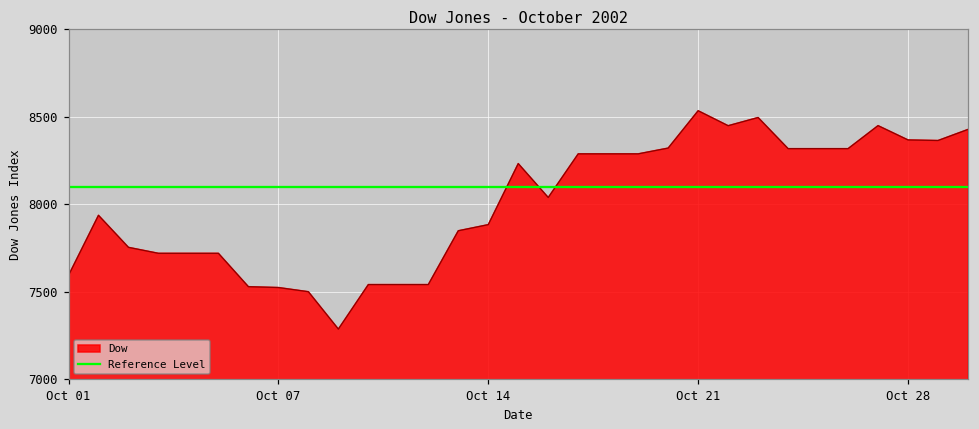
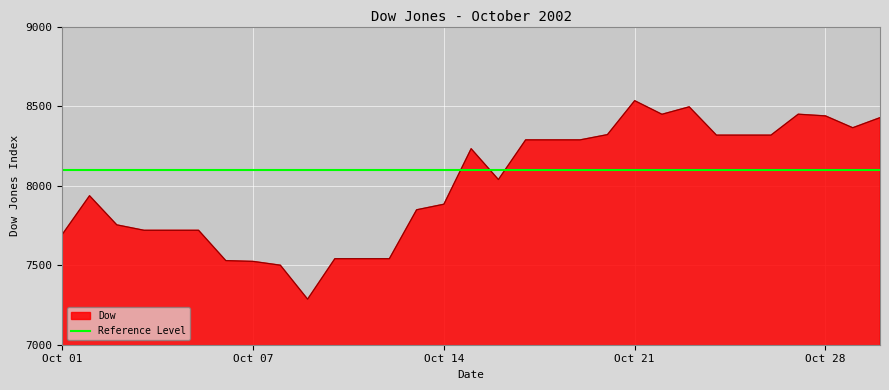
  {
-   "Oct 01": 7590,
+   "Oct 01": 7690,
    "Oct 07": 7520,
    "Oct 14": 7880,
    "Oct 21": 8530,
-   "Oct 28": 8370
+   "Oct 28": 8440
  }
